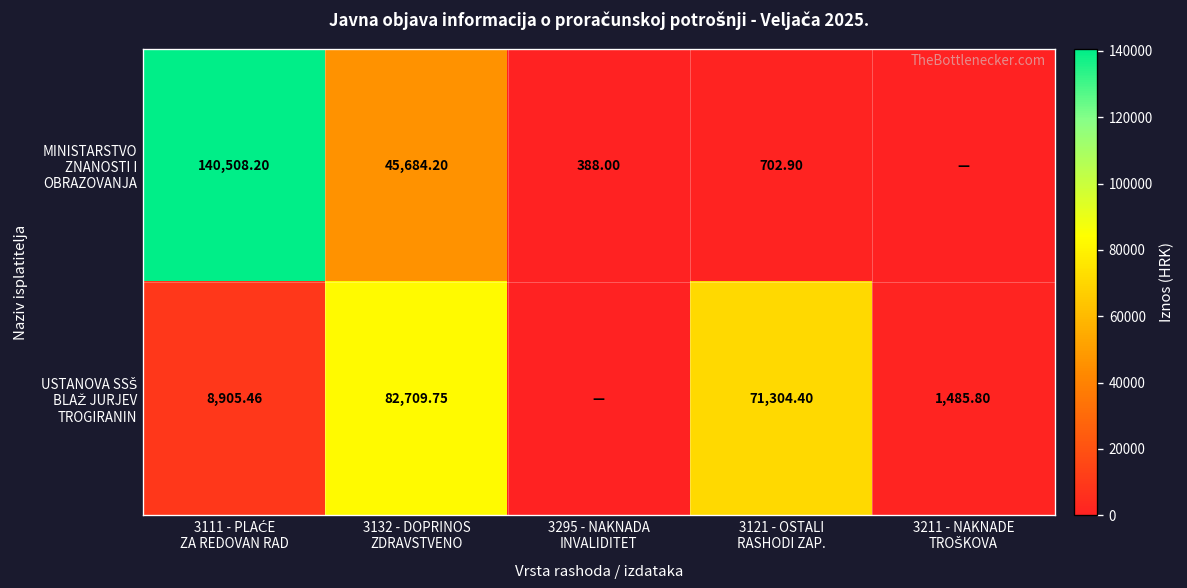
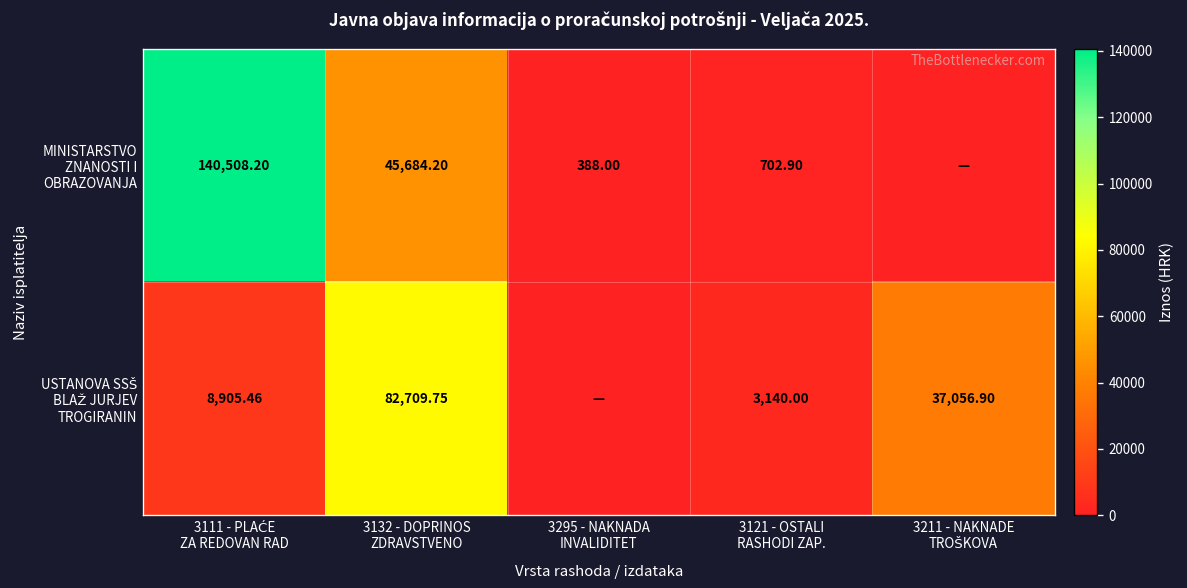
  {
    "MINISTARSTVO ZNANOSTI I OBRAZOVANJA": {
      "3111 - PLAĆE ZA REDOVAN RAD": "140,508.20",
      "3132 - DOPRINOS ZDRAVSTVENO": "45,684.20",
      "3295 - NAKNADA INVALIDITET": "388.00",
      "3121 - OSTALI RASHODI ZAP.": "702.90"
    },
    "USTANOVA SSŠ BLAŽ JURJEV TROGIRANIN": {
      "3111 - PLAĆE ZA REDOVAN RAD": "8,905.46",
      "3132 - DOPRINOS ZDRAVSTVENO": "82,709.75",
-     "3121 - OSTALI RASHODI ZAP.": "71,304.40",
-     "3211 - NAKNADE TROŠKOVA": "1,485.80"
+     "3121 - OSTALI RASHODI ZAP.": "3,140.00",
+     "3211 - NAKNADE TROŠKOVA": "37,056.90"
    }
  }
